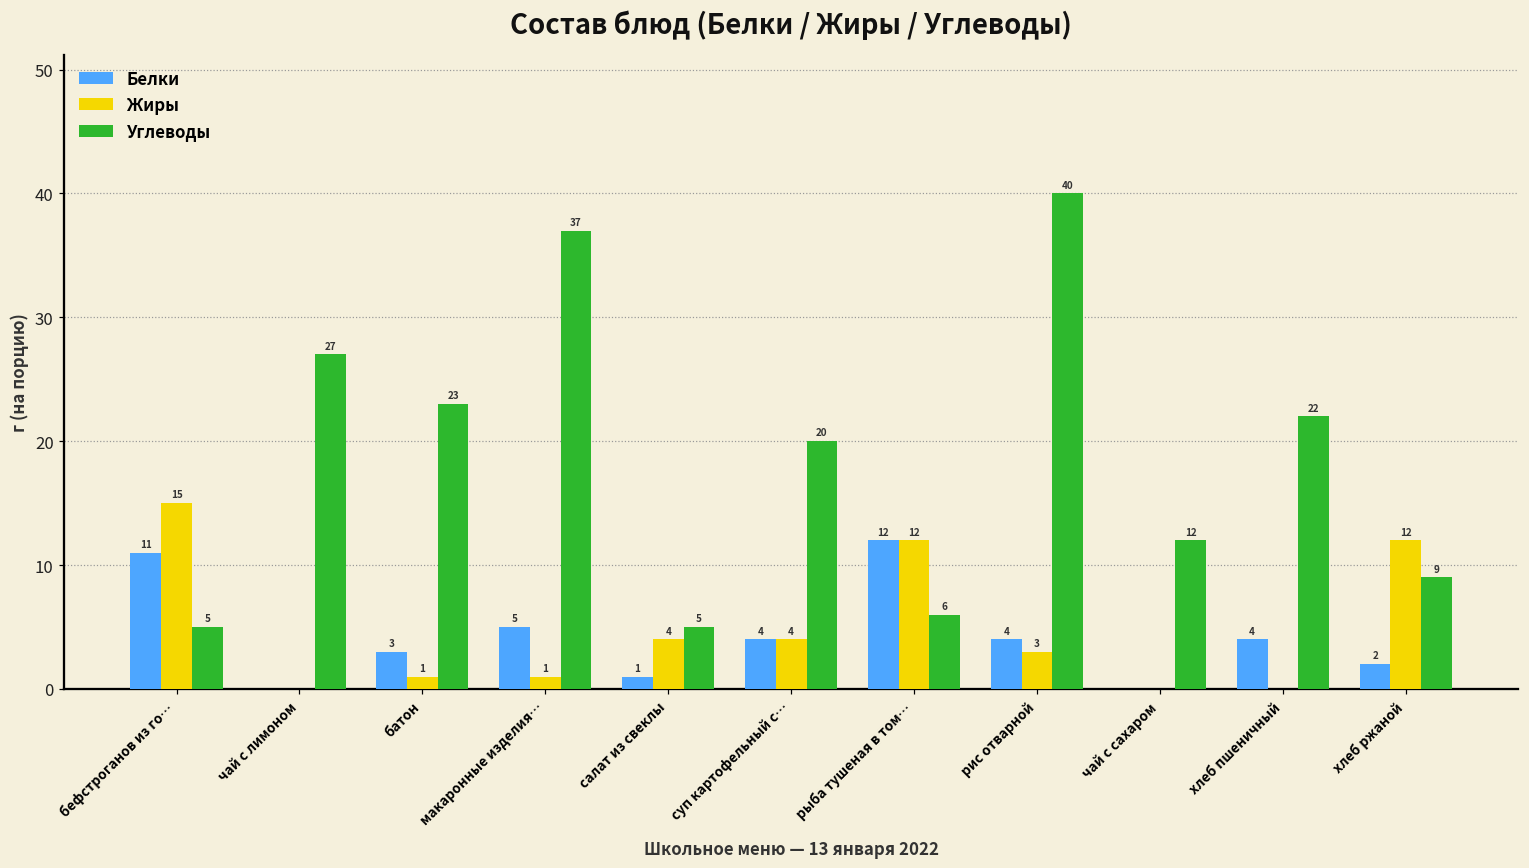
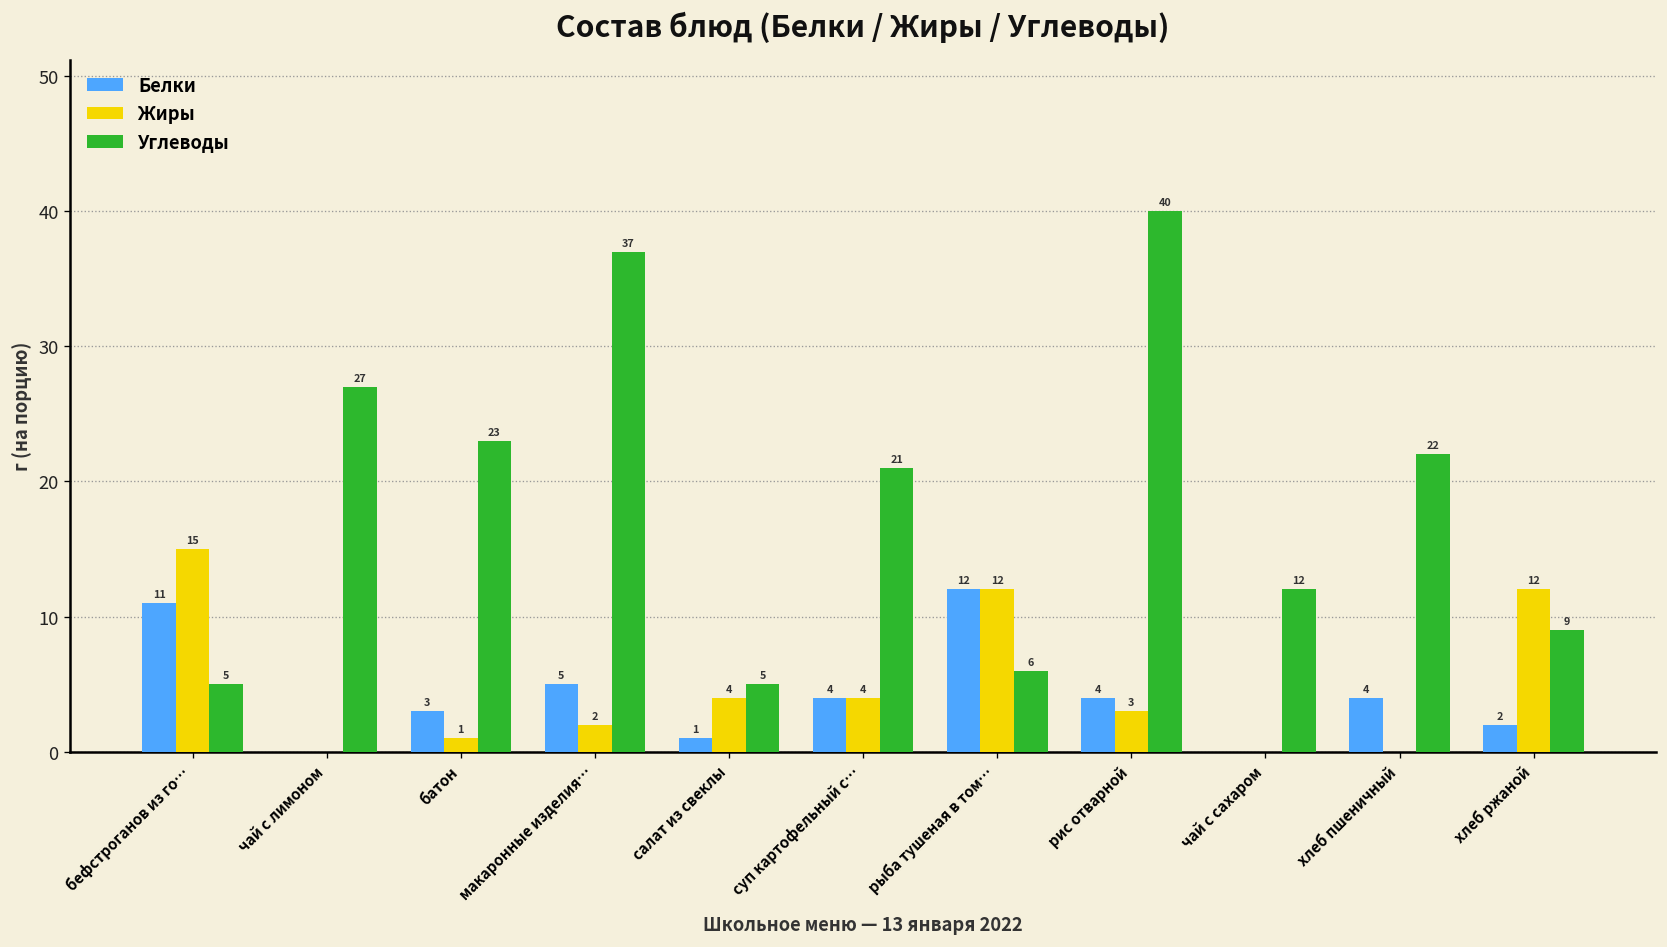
  {
    "Белки": {
      "бефстроганов из го…": 11,
      "батон": 3,
      "макаронные изделия…": 5,
      "салат из свеклы": 1,
      "суп картофельный с…": 4,
      "рыба тушеная в том…": 12,
      "рис отварной": 4,
      "хлеб пшеничный": 4,
      "хлеб ржаной": 2
    },
    "Жиры": {
      "бефстроганов из го…": 15,
      "батон": 1,
-     "макаронные изделия…": 1,
+     "макаронные изделия…": 2,
      "салат из свеклы": 4,
      "суп картофельный с…": 4,
      "рыба тушеная в том…": 12,
      "рис отварной": 3,
      "хлеб ржаной": 12
    },
    "Углеводы": {
      "бефстроганов из го…": 5,
      "чай с лимоном": 27,
      "батон": 23,
      "макаронные изделия…": 37,
      "салат из свеклы": 5,
-     "суп картофельный с…": 20,
+     "суп картофельный с…": 21,
      "рыба тушеная в том…": 6,
      "рис отварной": 40,
      "чай с сахаром": 12,
      "хлеб пшеничный": 22,
      "хлеб ржаной": 9
    }
  }
